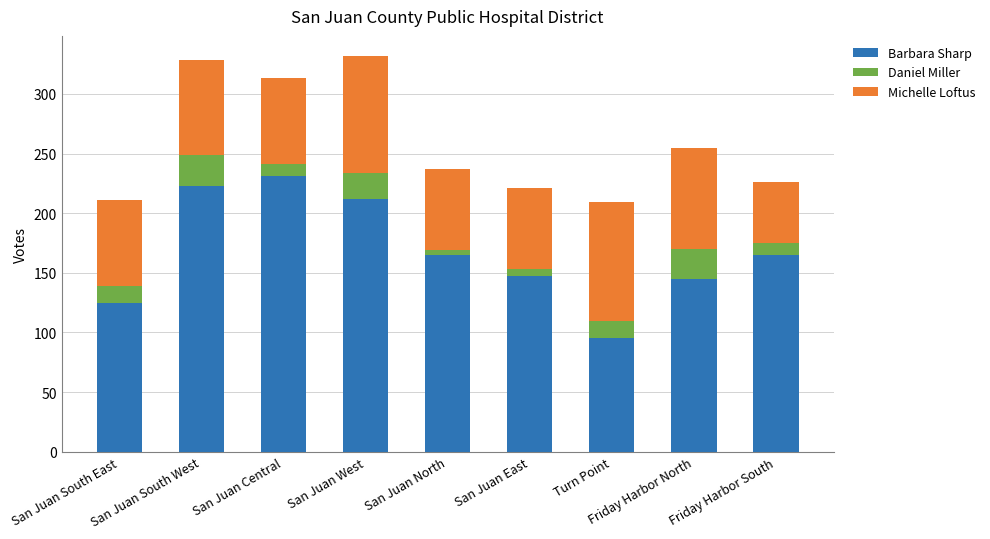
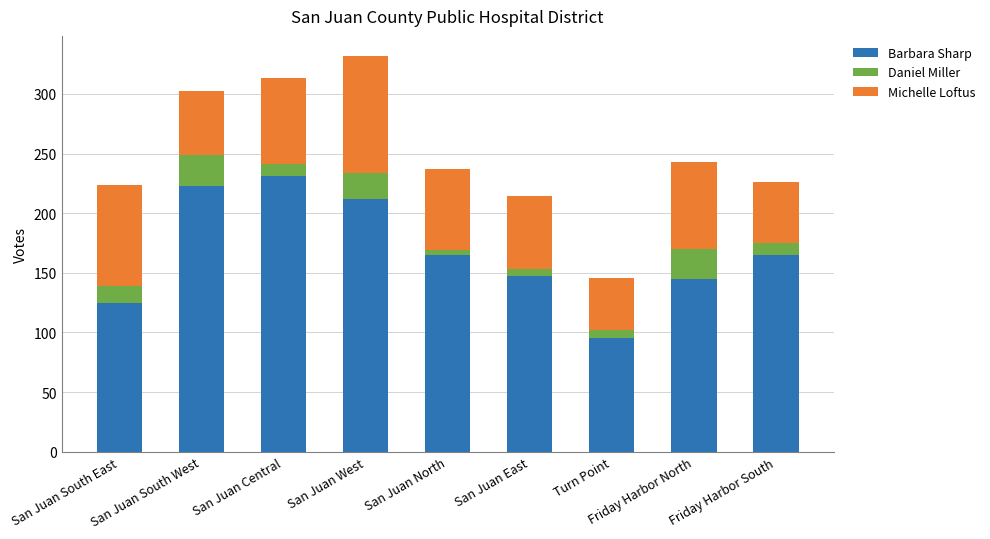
  {
    "Barbara Sharp": {
      "San Juan South East": 125,
      "San Juan South West": 223,
      "San Juan Central": 231,
      "San Juan West": 212,
      "San Juan North": 165,
      "San Juan East": 147,
      "Turn Point": 95,
      "Friday Harbor North": 145,
      "Friday Harbor South": 165
    },
    "Daniel Miller": {
      "San Juan South East": 14,
      "San Juan South West": 26,
      "San Juan Central": 10,
      "San Juan West": 22,
      "San Juan North": 4,
      "San Juan East": 6,
-     "Turn Point": 15,
+     "Turn Point": 7,
      "Friday Harbor North": 25,
      "Friday Harbor South": 10
    },
    "Michelle Loftus": {
-     "San Juan South East": 72,
-     "San Juan South West": 79,
+     "San Juan South East": 85,
+     "San Juan South West": 53,
      "San Juan Central": 72,
      "San Juan West": 98,
      "San Juan North": 68,
-     "San Juan East": 68,
-     "Turn Point": 99,
-     "Friday Harbor North": 85,
+     "San Juan East": 61,
+     "Turn Point": 44,
+     "Friday Harbor North": 73,
      "Friday Harbor South": 51
    }
  }
